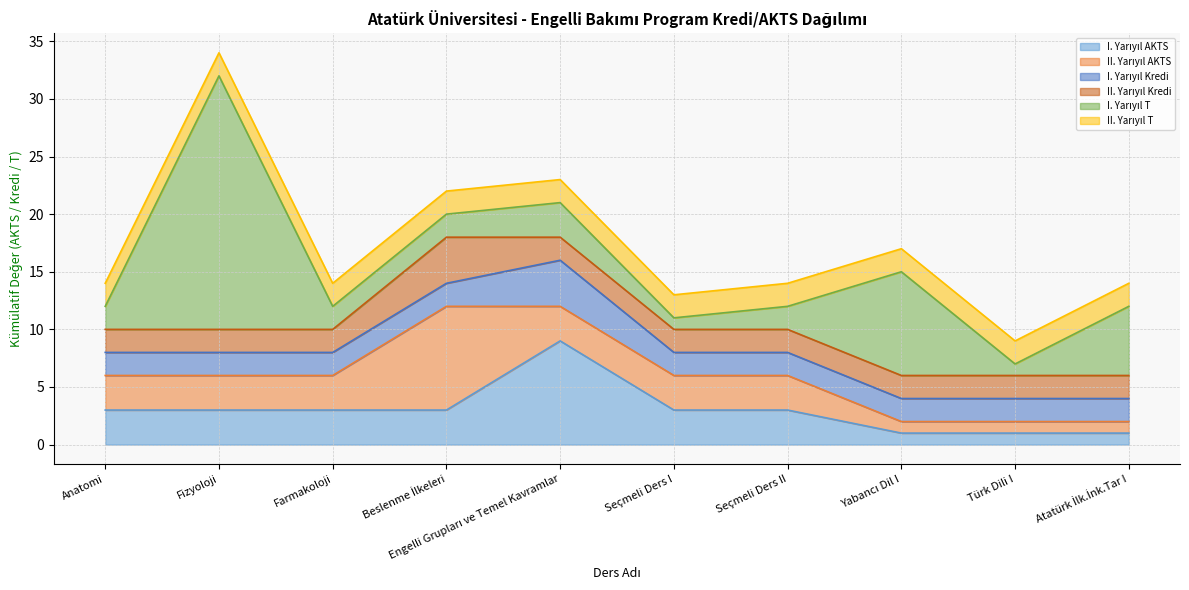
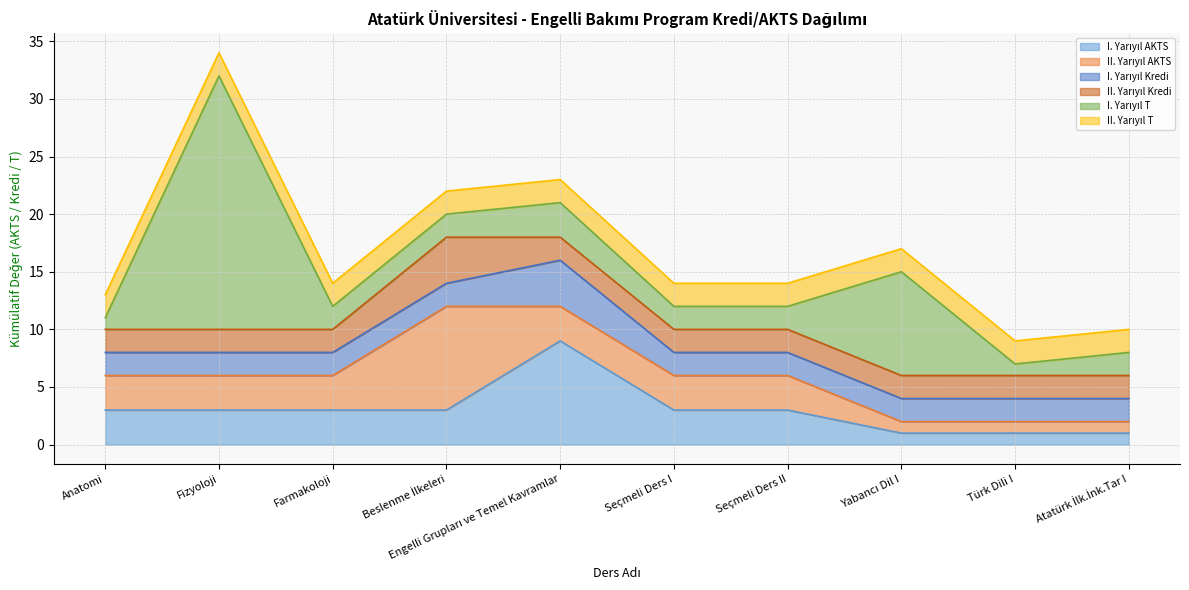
  {
    "I. Yarıyıl T": {
-     "Anatomi": 2,
+     "Anatomi": 1,
      "Fizyoloji": 22,
      "Farmakoloji": 2,
      "Beslenme İlkeleri": 2,
      "Engelli Grupları ve Temel Kavramlar": 3,
-     "Seçmeli Ders I": 1,
+     "Seçmeli Ders I": 2,
      "Seçmeli Ders II": 2,
      "Yabancı Dil I": 9,
      "Türk Dili I": 1,
-     "Atatürk İlk.İnk.Tar I": 6
+     "Atatürk İlk.İnk.Tar I": 2
    },
    "II. Yarıyıl T": {
      "Anatomi": 2,
      "Fizyoloji": 2,
      "Farmakoloji": 2,
      "Beslenme İlkeleri": 2,
      "Engelli Grupları ve Temel Kavramlar": 2,
      "Seçmeli Ders I": 2,
      "Seçmeli Ders II": 2,
      "Yabancı Dil I": 2,
      "Türk Dili I": 2,
      "Atatürk İlk.İnk.Tar I": 2
    }
  }
